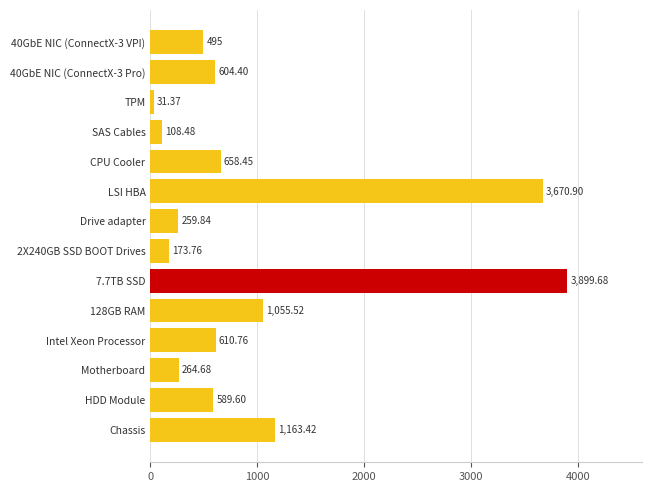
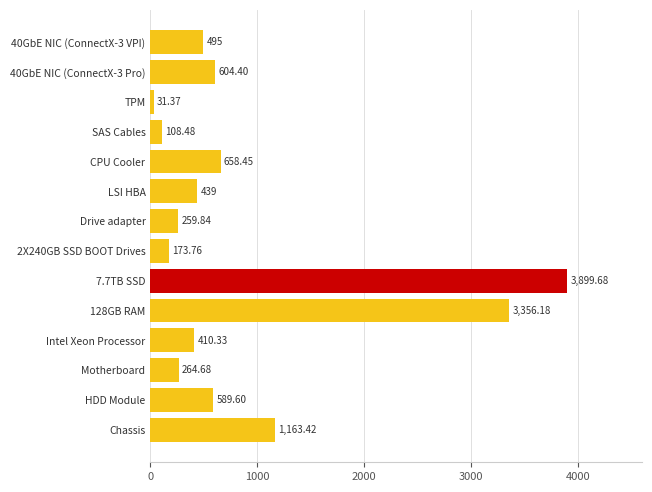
  {
    "40GbE NIC (ConnectX-3 VPI)": "495",
    "40GbE NIC (ConnectX-3 Pro)": "604.40",
    "TPM": "31.37",
    "SAS Cables": "108.48",
    "CPU Cooler": "658.45",
-   "LSI HBA": "3,670.90",
+   "LSI HBA": "439",
    "Drive adapter": "259.84",
    "2X240GB SSD BOOT Drives": "173.76",
    "7.7TB SSD": "3,899.68",
-   "128GB RAM": "1,055.52",
-   "Intel Xeon Processor": "610.76",
+   "128GB RAM": "3,356.18",
+   "Intel Xeon Processor": "410.33",
    "Motherboard": "264.68",
    "HDD Module": "589.60",
    "Chassis": "1,163.42"
  }
